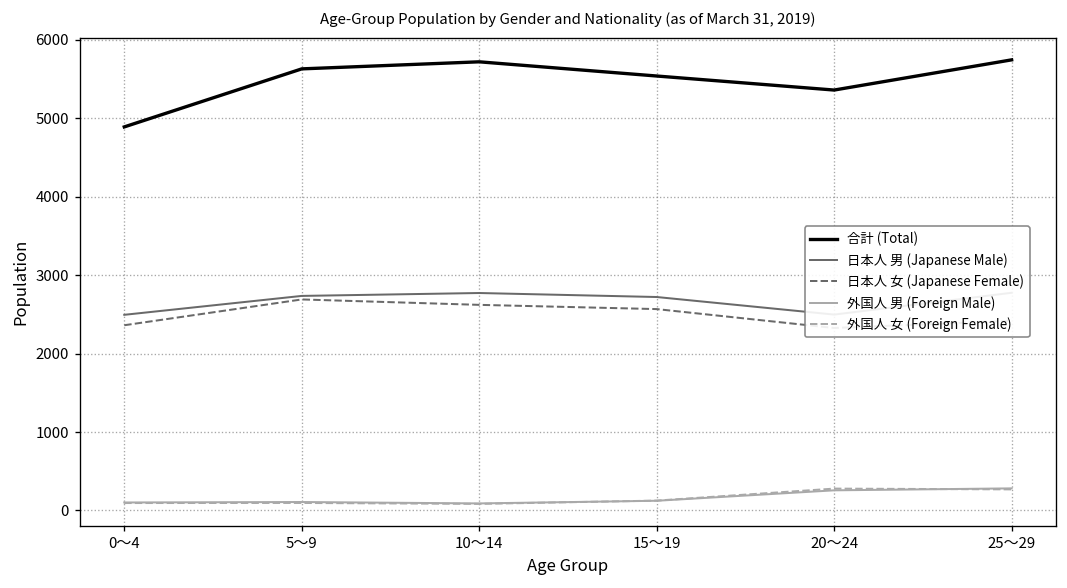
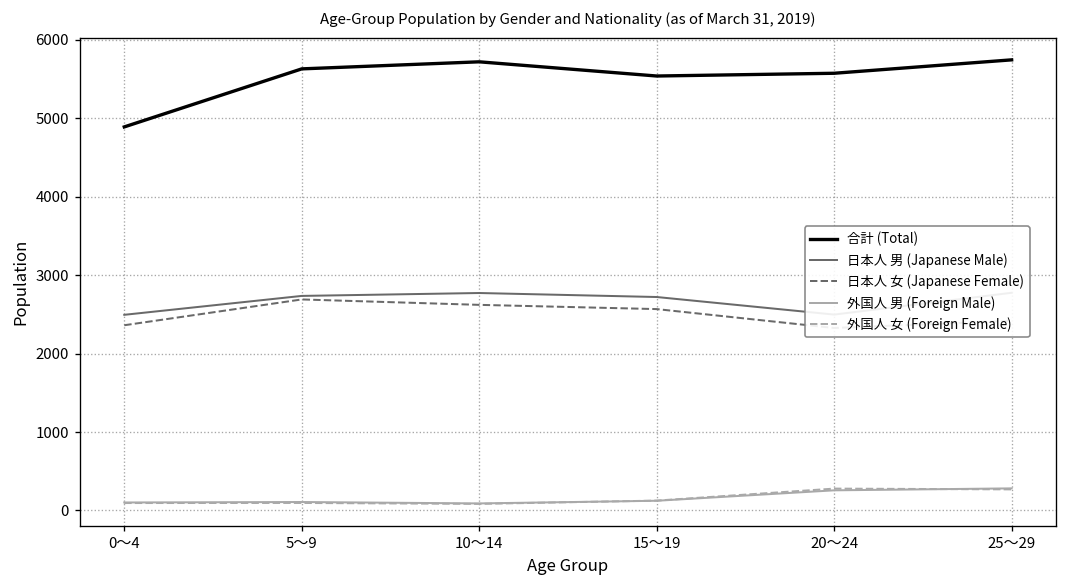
  {
    "合計 (Total)": {
      "0～4": 4900,
      "5～9": 5600,
      "10～14": 5700,
      "15～19": 5500,
-     "20～24": 5400,
+     "20～24": 5600,
      "25～29": 5700
    }
  }
